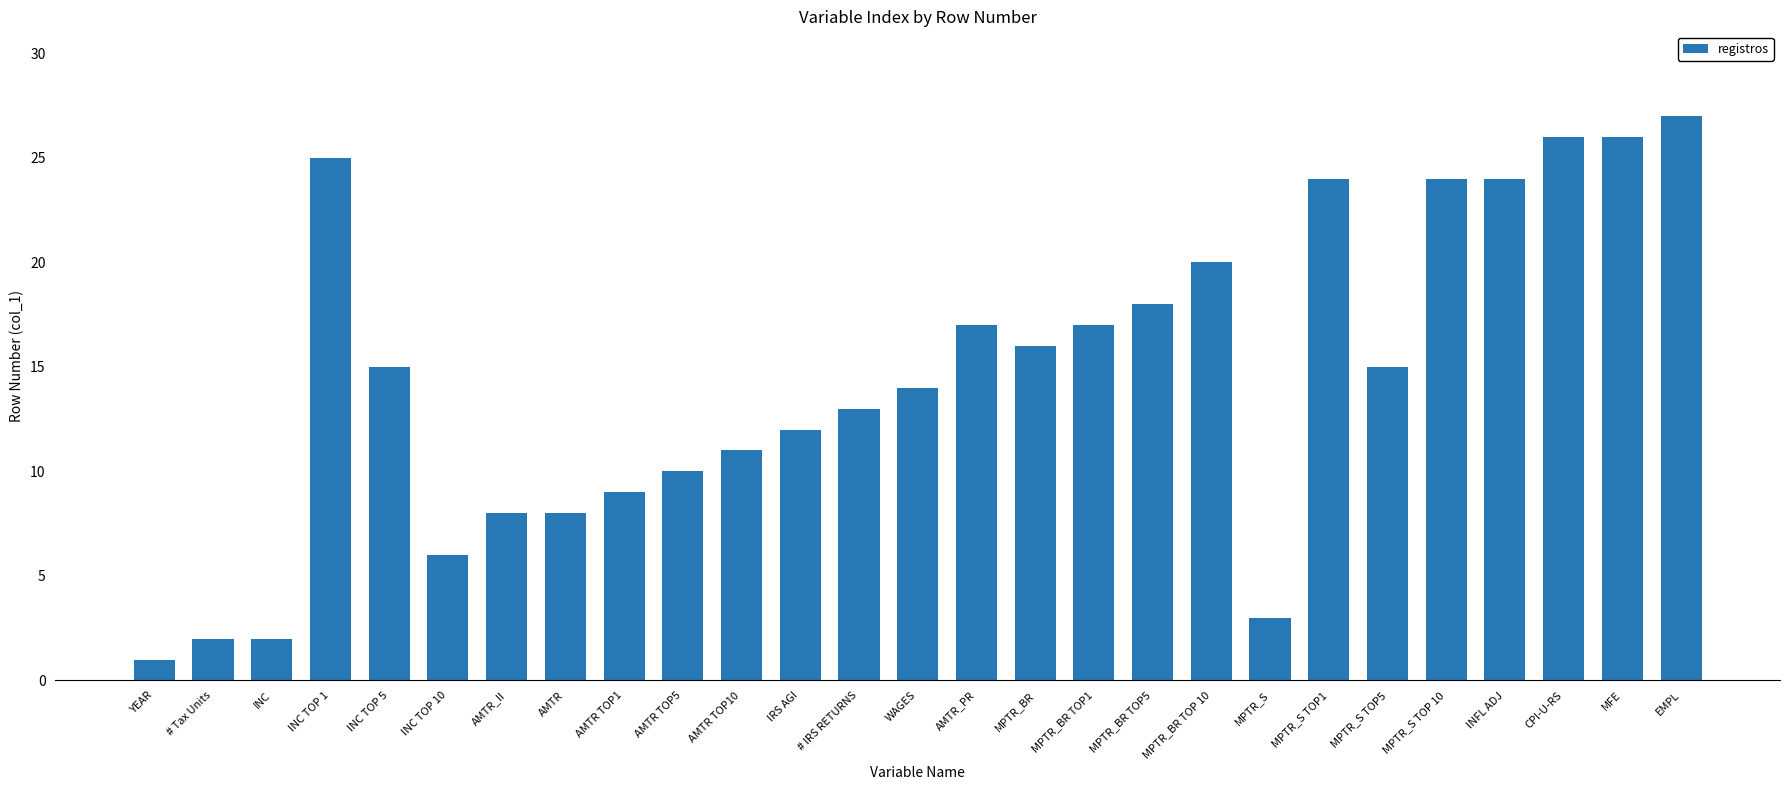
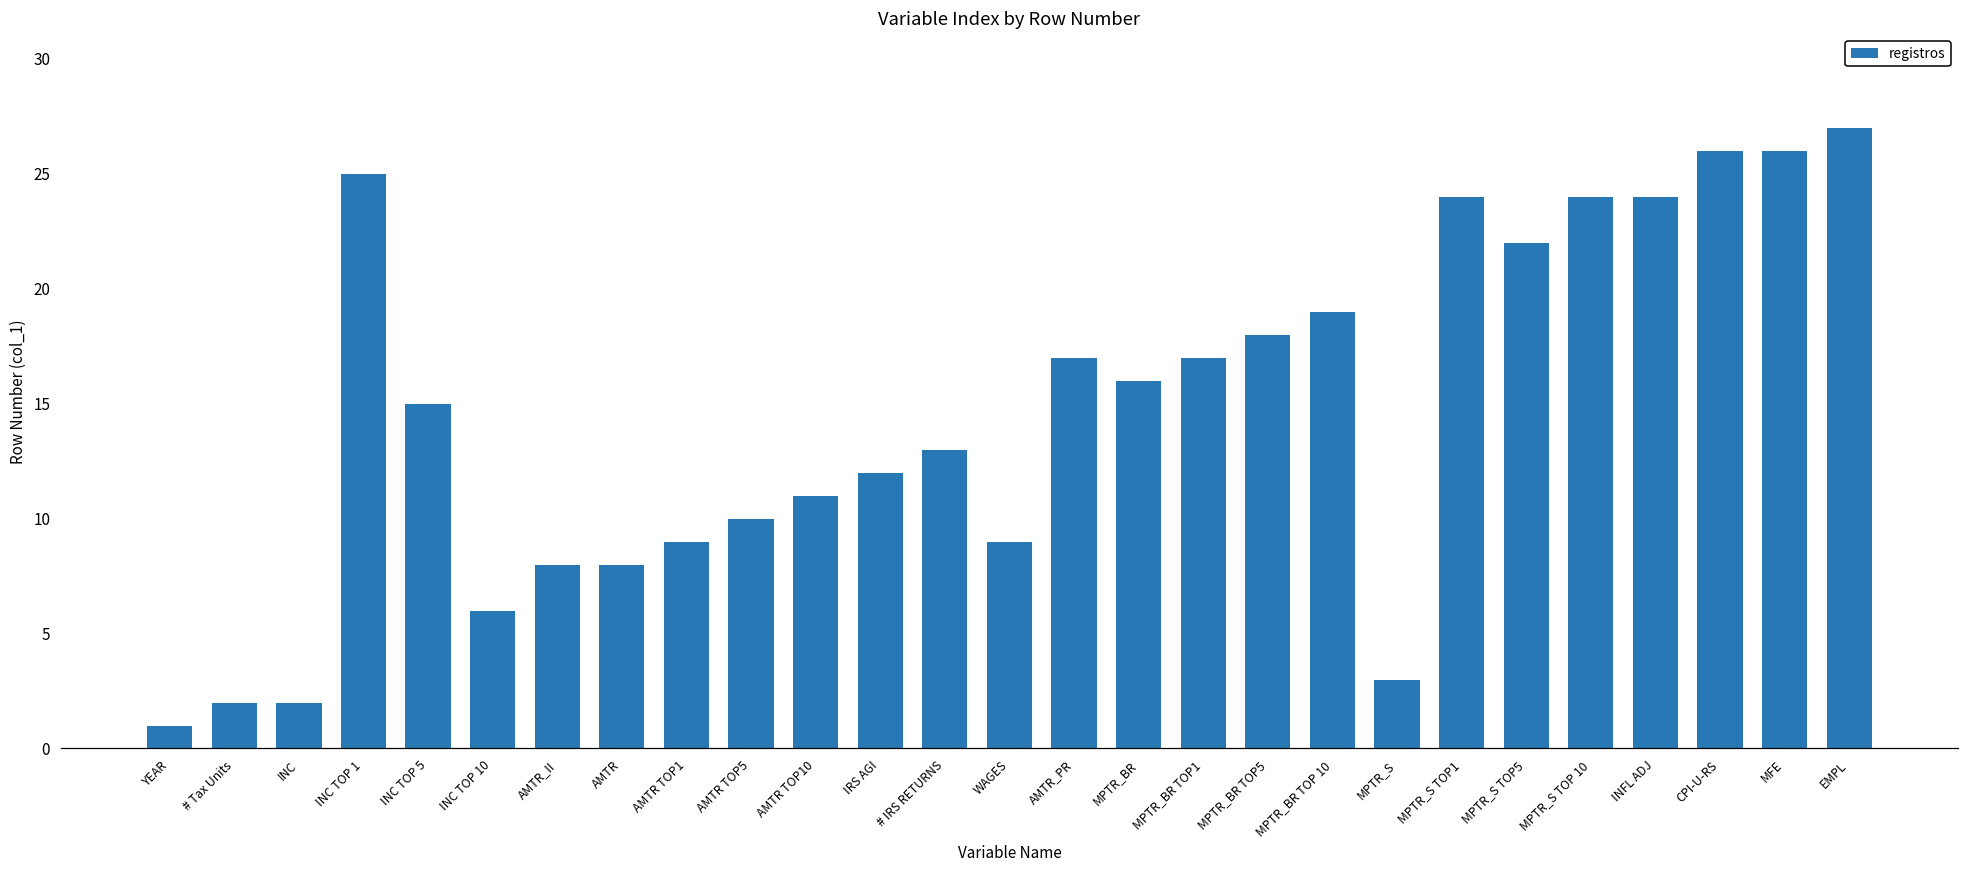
  {
    "YEAR": 1,
    "# Tax Units": 2,
    "INC": 2,
    "INC TOP 1": 25,
    "INC TOP 5": 15,
    "INC TOP 10": 6,
    "AMTR_II": 8,
    "AMTR": 8,
    "AMTR TOP1": 9,
    "AMTR TOP5": 10,
    "AMTR TOP10": 11,
    "IRS AGI": 12,
    "# IRS RETURNS": 13,
-   "WAGES": 14,
+   "WAGES": 9,
    "AMTR_PR": 17,
    "MPTR_BR": 16,
    "MPTR_BR TOP1": 17,
    "MPTR_BR TOP5": 18,
-   "MPTR_BR TOP 10": 20,
+   "MPTR_BR TOP 10": 19,
    "MPTR_S": 3,
    "MPTR_S TOP1": 24,
-   "MPTR_S TOP5": 15,
+   "MPTR_S TOP5": 22,
    "MPTR_S TOP 10": 24,
    "INFL ADJ": 24,
    "CPI-U-RS": 26,
    "MFE": 26,
    "EMPL": 27
  }
